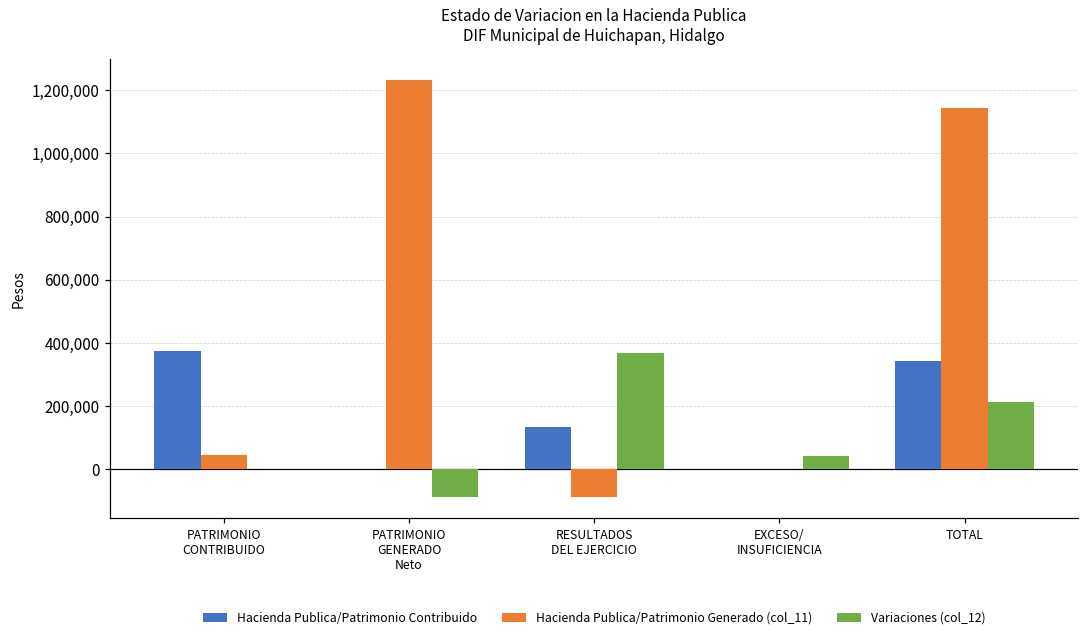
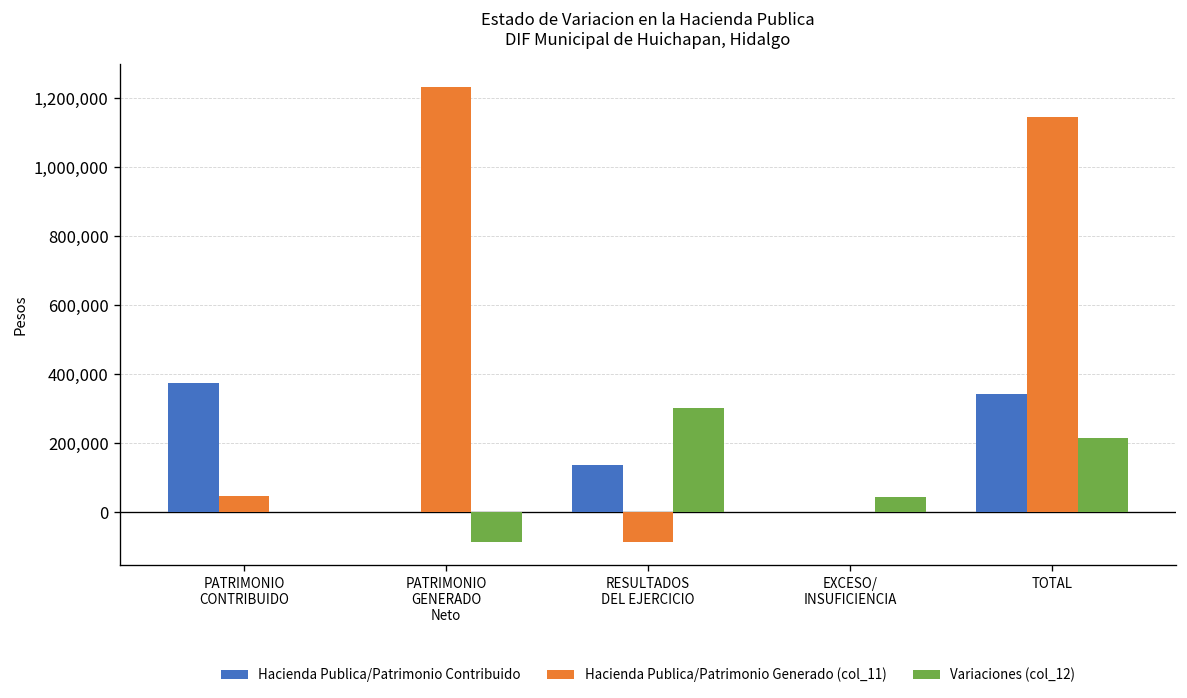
  {
    "Hacienda Publica/Patrimonio Contribuido": {
      "PATRIMONIO CONTRIBUIDO": "370,000",
      "PATRIMONIO GENERADO Neto": "0",
      "RESULTADOS DEL EJERCICIO": "140,000",
      "EXCESO/ INSUFICIENCIA": "0",
      "TOTAL": "340,000"
    },
    "Hacienda Publica/Patrimonio Generado (col_11)": {
      "PATRIMONIO CONTRIBUIDO": "50,000",
      "PATRIMONIO GENERADO Neto": "1,230,000",
      "RESULTADOS DEL EJERCICIO": "-90,000",
      "EXCESO/ INSUFICIENCIA": "0",
      "TOTAL": "1,140,000"
    },
    "Variaciones (col_12)": {
      "PATRIMONIO CONTRIBUIDO": "0",
      "PATRIMONIO GENERADO Neto": "-90,000",
-     "RESULTADOS DEL EJERCICIO": "370,000",
+     "RESULTADOS DEL EJERCICIO": "300,000",
      "EXCESO/ INSUFICIENCIA": "40,000",
      "TOTAL": "220,000"
    }
  }
